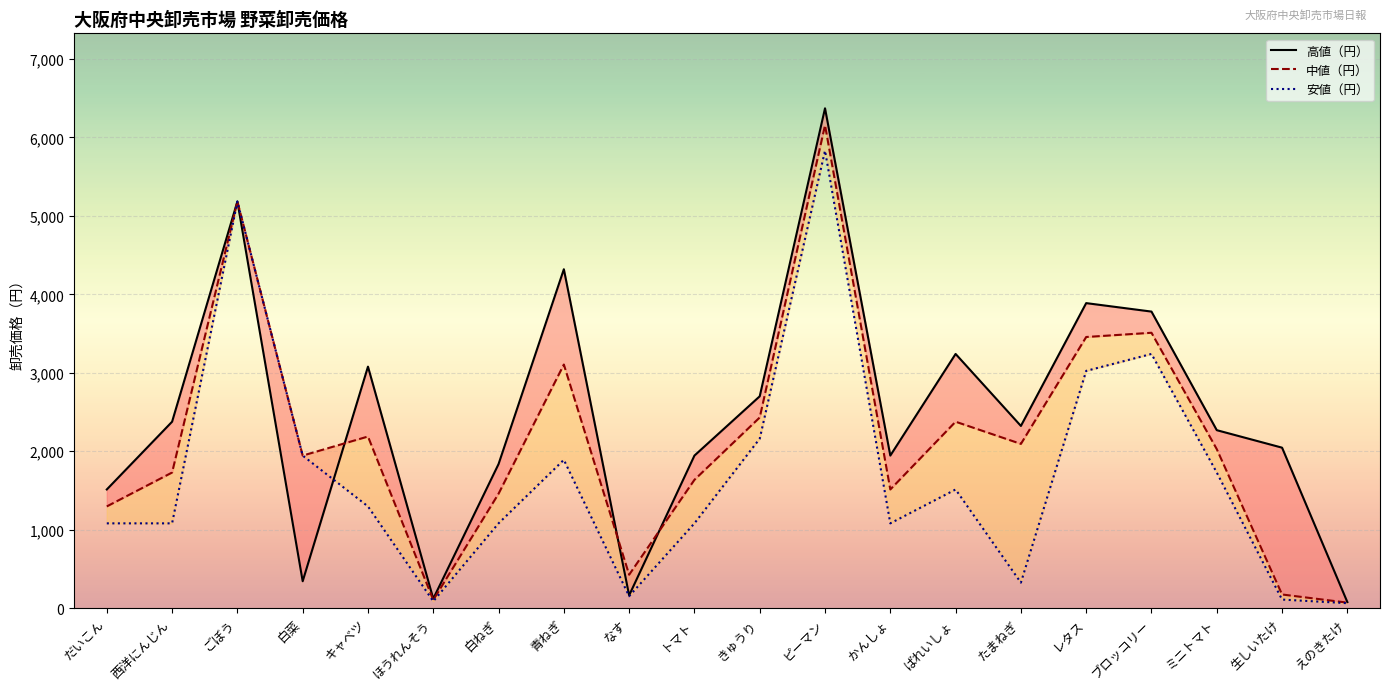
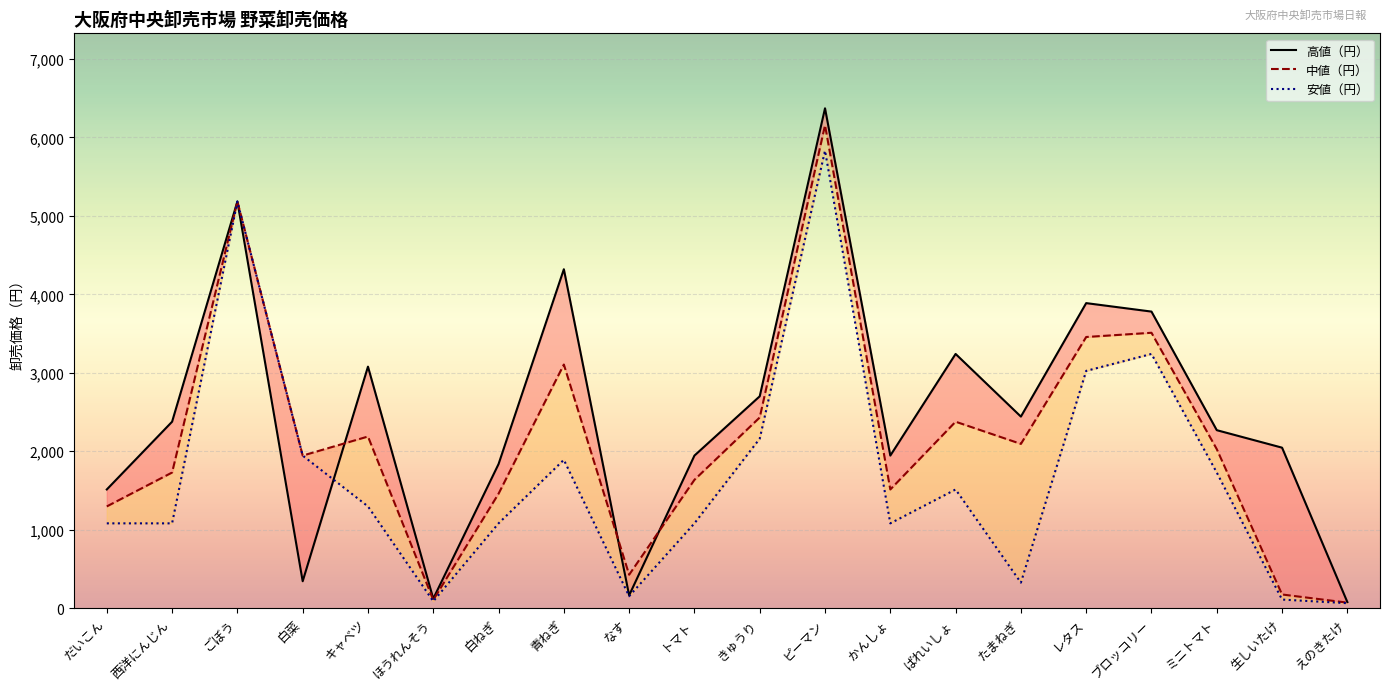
  {
    "高値（円）": {
      "白菜": "300",
-     "たまねぎ": "2,300"
+     "たまねぎ": "2,400"
    },
    "中値（円）": {
      "だいこん": "1,300",
      "西洋にんじん": "1,700",
      "キャベツ": "2,200",
      "白ねぎ": "1,500",
      "青ねぎ": "3,100",
      "トマト": "1,600",
      "きゅうり": "2,400",
      "ピーマン": "6,200",
      "かんしょ": "1,500",
      "ばれいしょ": "2,400",
      "たまねぎ": "2,100",
      "レタス": "3,500",
      "ブロッコリー": "3,500",
      "ミニトマト": "2,000",
      "生しいたけ": "200"
    },
    "安値（円）": {
      "だいこん": "1,100",
      "西洋にんじん": "1,100",
      "キャベツ": "1,300",
      "白ねぎ": "1,100",
      "青ねぎ": "1,900",
      "トマト": "1,100",
      "きゅうり": "2,200",
      "ピーマン": "5,800",
      "かんしょ": "1,100",
      "ばれいしょ": "1,500",
      "たまねぎ": "300",
      "レタス": "3,000",
      "ブロッコリー": "3,200",
      "ミニトマト": "1,700",
      "生しいたけ": "100"
    }
  }
